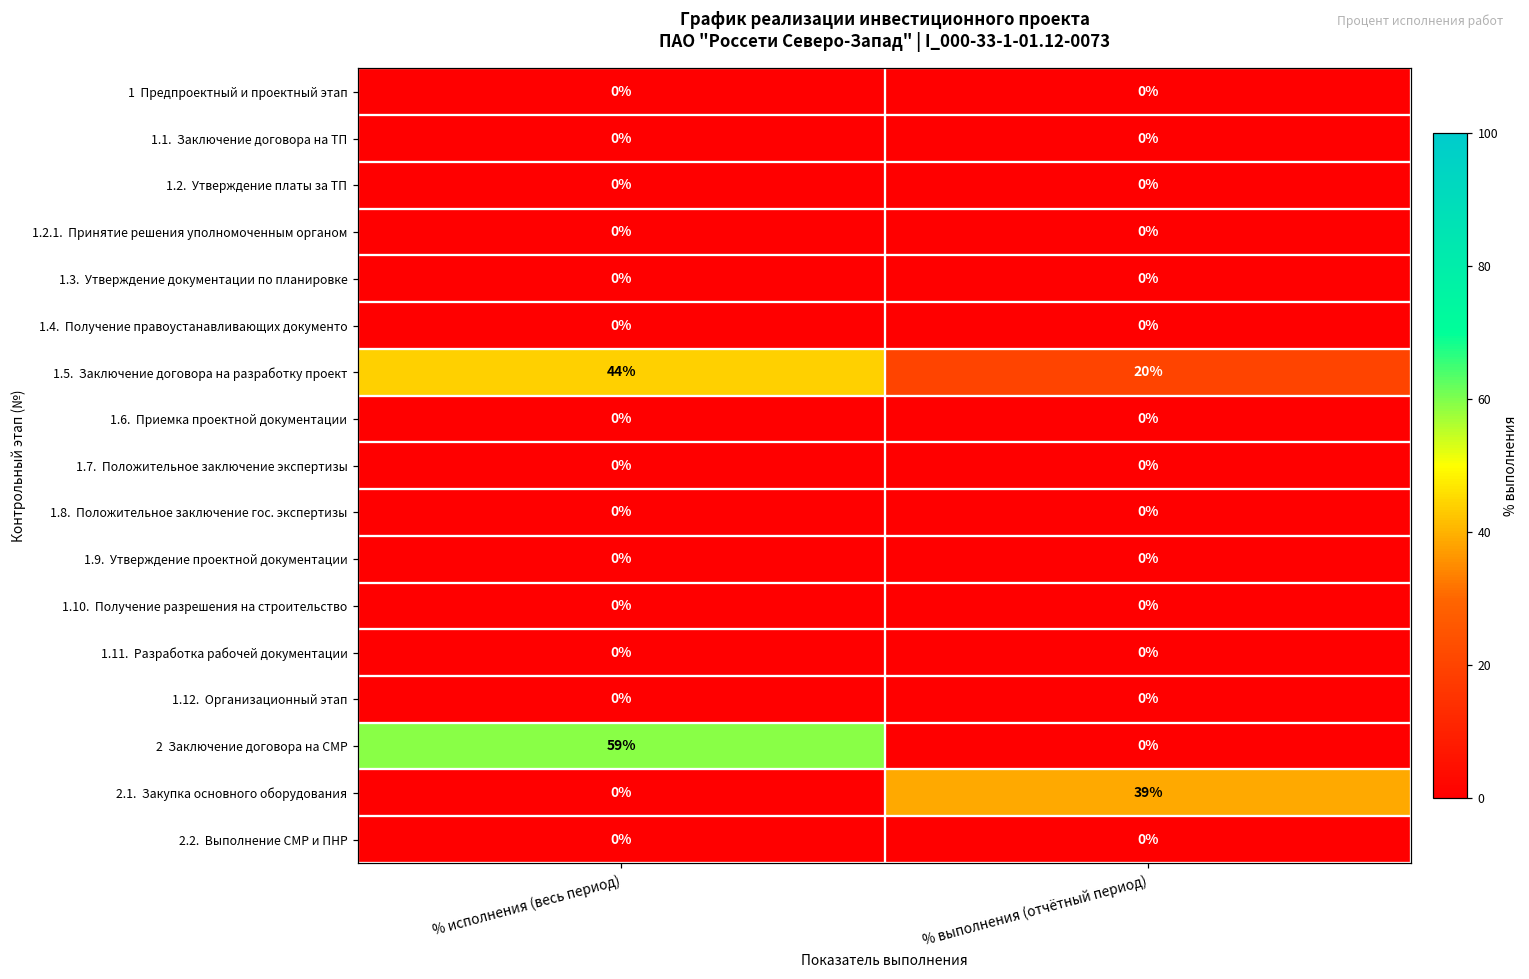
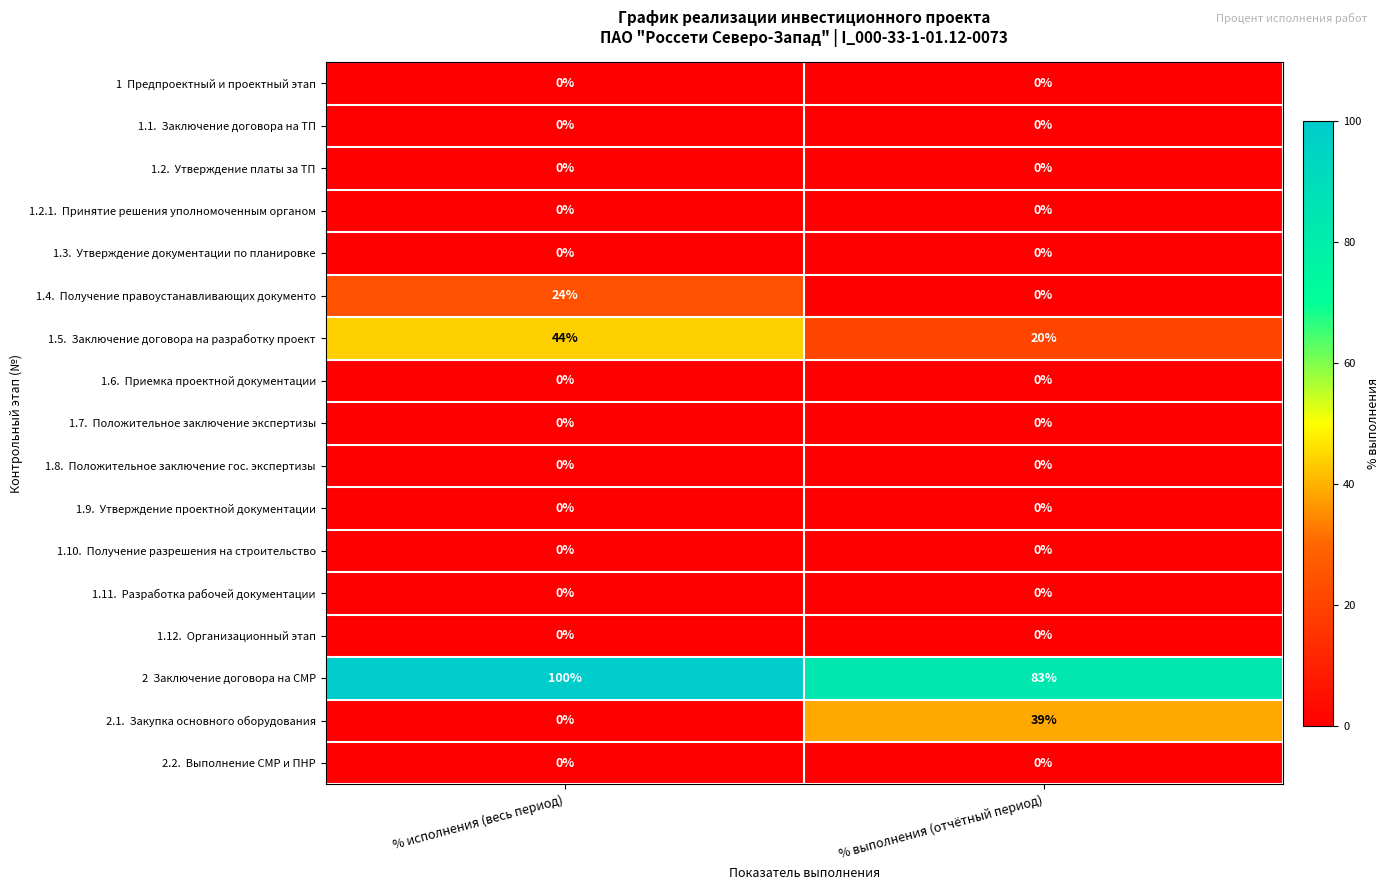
  {
    "1 Предпроектный и проектный этап": {
      "% исполнения (весь период)": "0%",
      "% выполнения (отчётный период)": "0%"
    },
    "1.1. Заключение договора на ТП": {
      "% исполнения (весь период)": "0%",
      "% выполнения (отчётный период)": "0%"
    },
    "1.2. Утверждение платы за ТП": {
      "% исполнения (весь период)": "0%",
      "% выполнения (отчётный период)": "0%"
    },
    "1.2.1. Принятие решения уполномоченным органом": {
      "% исполнения (весь период)": "0%",
      "% выполнения (отчётный период)": "0%"
    },
    "1.3. Утверждение документации по планировке": {
      "% исполнения (весь период)": "0%",
      "% выполнения (отчётный период)": "0%"
    },
    "1.4. Получение правоустанавливающих документо": {
-     "% исполнения (весь период)": "0%",
+     "% исполнения (весь период)": "24%",
      "% выполнения (отчётный период)": "0%"
    },
    "1.5. Заключение договора на разработку проект": {
      "% исполнения (весь период)": "44%",
      "% выполнения (отчётный период)": "20%"
    },
    "1.6. Приемка проектной документации": {
      "% исполнения (весь период)": "0%",
      "% выполнения (отчётный период)": "0%"
    },
    "1.7. Положительное заключение экспертизы": {
      "% исполнения (весь период)": "0%",
      "% выполнения (отчётный период)": "0%"
    },
    "1.8. Положительное заключение гос. экспертизы": {
      "% исполнения (весь период)": "0%",
      "% выполнения (отчётный период)": "0%"
    },
    "1.9. Утверждение проектной документации": {
      "% исполнения (весь период)": "0%",
      "% выполнения (отчётный период)": "0%"
    },
    "1.10. Получение разрешения на строительство": {
      "% исполнения (весь период)": "0%",
      "% выполнения (отчётный период)": "0%"
    },
    "1.11. Разработка рабочей документации": {
      "% исполнения (весь период)": "0%",
      "% выполнения (отчётный период)": "0%"
    },
    "1.12. Организационный этап": {
      "% исполнения (весь период)": "0%",
      "% выполнения (отчётный период)": "0%"
    },
    "2 Заключение договора на СМР": {
-     "% исполнения (весь период)": "59%",
-     "% выполнения (отчётный период)": "0%"
+     "% исполнения (весь период)": "100%",
+     "% выполнения (отчётный период)": "83%"
    },
    "2.1. Закупка основного оборудования": {
      "% исполнения (весь период)": "0%",
      "% выполнения (отчётный период)": "39%"
    },
    "2.2. Выполнение СМР и ПНР": {
      "% исполнения (весь период)": "0%",
      "% выполнения (отчётный период)": "0%"
    }
  }
